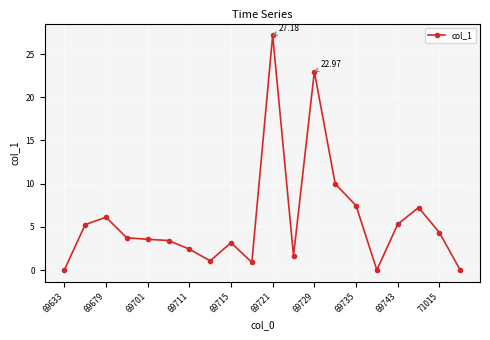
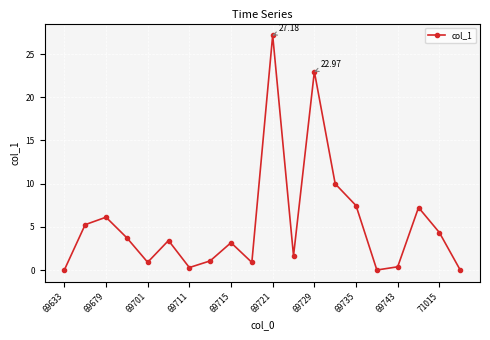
  {
    "69633": 0,
    "69679": 6,
-   "69701": 4,
-   "69711": 2,
+   "69701": 1,
+   "69711": 0,
    "69715": 3,
    "69735": 7,
-   "69743": 5,
+   "69743": 0,
    "71015": 4
  }
